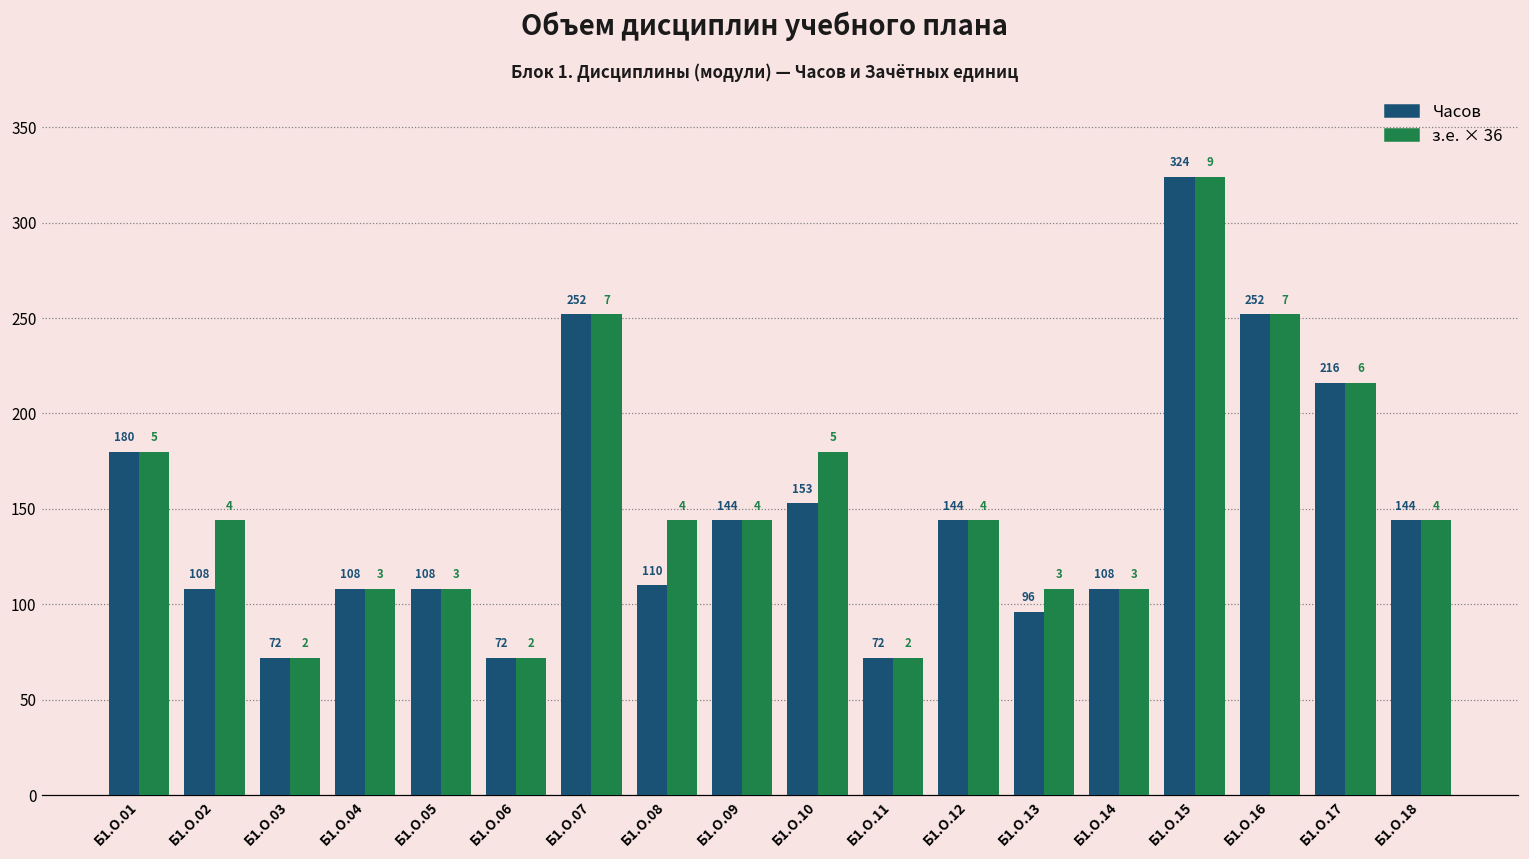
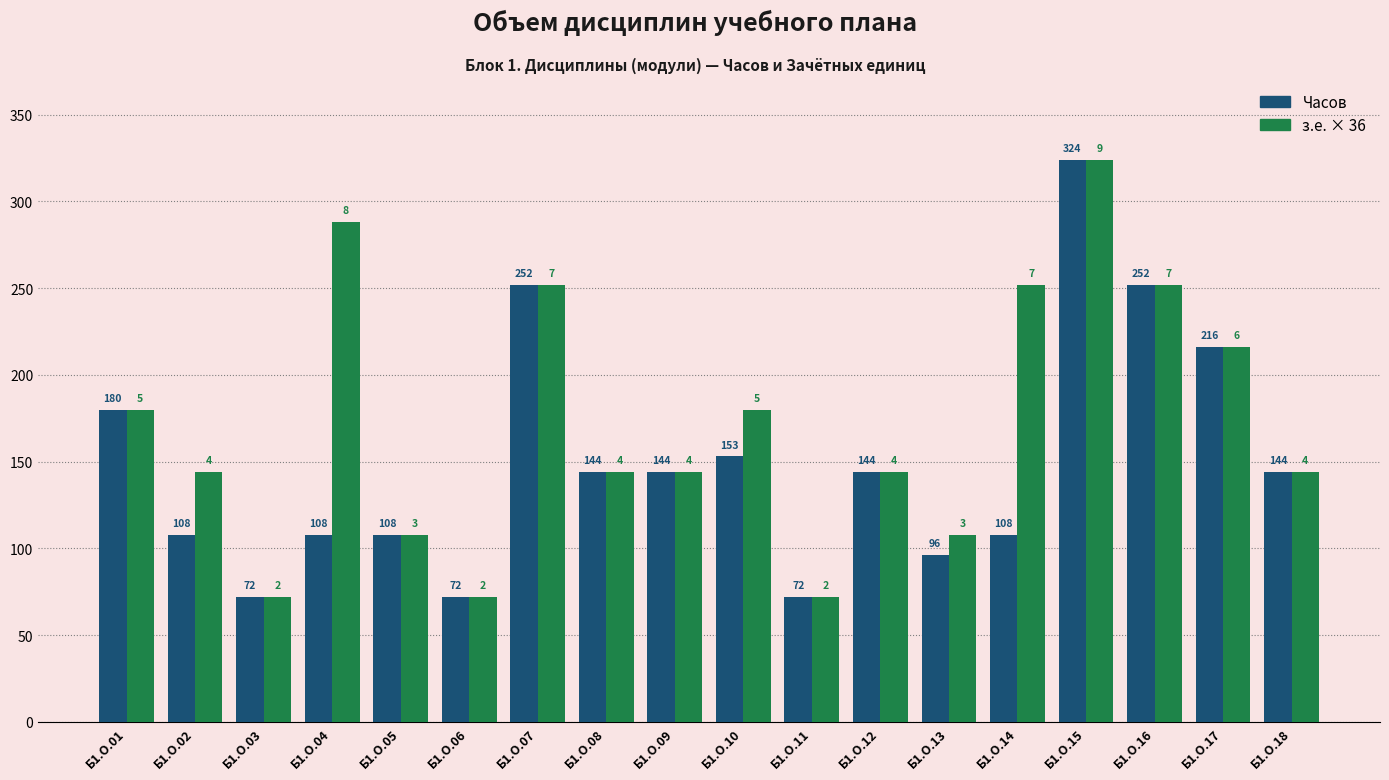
  {
    "Часов": {
      "Б1.О.01": 180,
      "Б1.О.02": 108,
      "Б1.О.03": 72,
      "Б1.О.04": 108,
      "Б1.О.05": 108,
      "Б1.О.06": 72,
      "Б1.О.07": 252,
-     "Б1.О.08": 110,
+     "Б1.О.08": 144,
      "Б1.О.09": 144,
      "Б1.О.10": 153,
      "Б1.О.11": 72,
      "Б1.О.12": 144,
      "Б1.О.13": 96,
      "Б1.О.14": 108,
      "Б1.О.15": 324,
      "Б1.О.16": 252,
      "Б1.О.17": 216,
      "Б1.О.18": 144
    },
    "з.е. × 36": {
-     "Б1.О.04": 3,
-     "Б1.О.14": 3
+     "Б1.О.04": 8,
+     "Б1.О.14": 7
    }
  }
